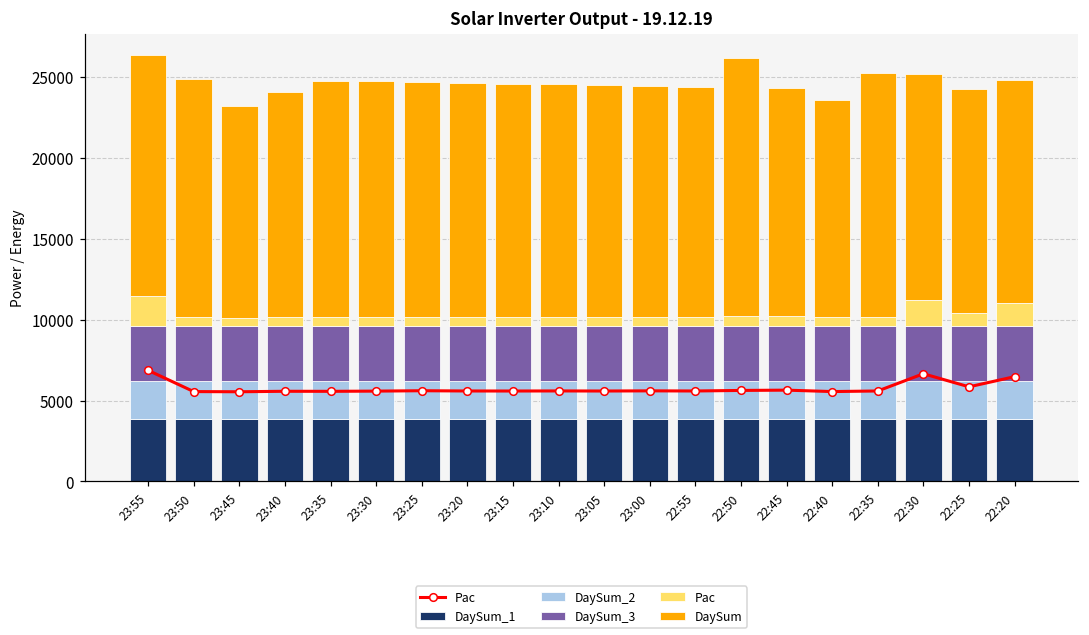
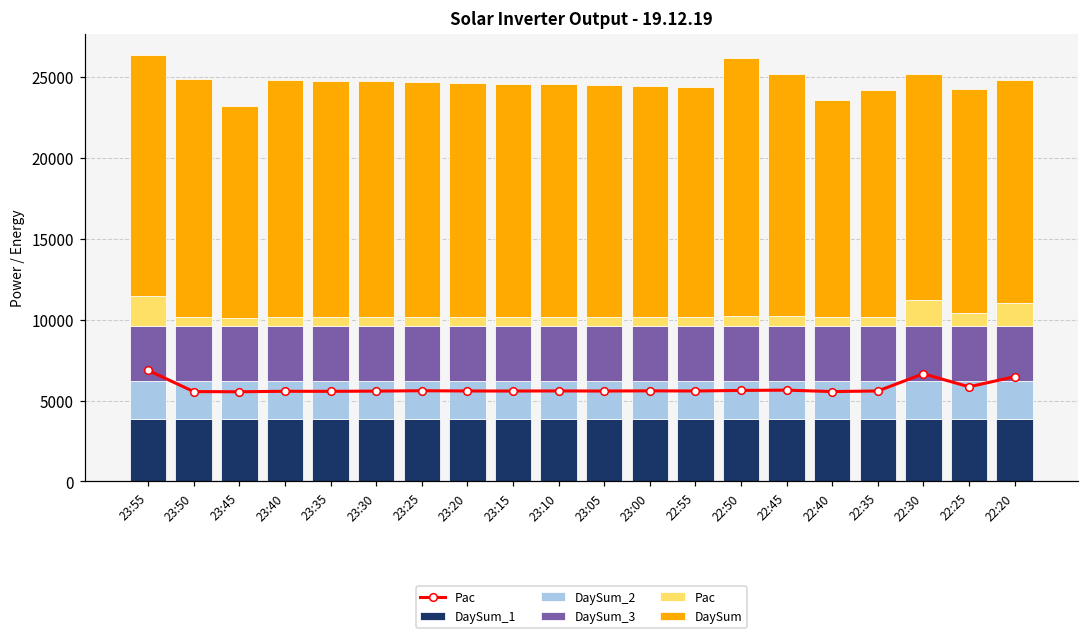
  {
    "DaySum_1": {
      "23:55": 3900,
      "23:50": 3900,
      "23:45": 3900,
      "23:40": 3900,
      "23:35": 3900,
      "23:30": 3900,
      "23:25": 3900,
      "23:20": 3900,
      "23:15": 3900,
      "23:10": 3900,
      "23:05": 3900,
      "23:00": 3900,
      "22:55": 3900,
      "22:50": 3900,
      "22:45": 3900,
      "22:40": 3900,
      "22:35": 3900,
      "22:30": 3900,
      "22:25": 3900,
      "22:20": 3900
    },
    "DaySum_2": {
      "23:55": 2400,
      "23:50": 2400,
      "23:45": 2400,
      "23:40": 2400,
      "23:35": 2400,
      "23:30": 2400,
      "23:25": 2400,
      "23:20": 2400,
      "23:15": 2400,
      "23:10": 2400,
      "23:05": 2400,
      "23:00": 2400,
      "22:55": 2400,
      "22:50": 2400,
      "22:45": 2400,
      "22:40": 2400,
      "22:35": 2400,
      "22:30": 2400,
      "22:25": 2400,
      "22:20": 2400
    },
    "DaySum_3": {
      "23:55": 3300,
      "23:50": 3300,
      "23:45": 3300,
      "23:40": 3300,
      "23:35": 3300,
      "23:30": 3300,
      "23:25": 3300,
      "23:20": 3300,
      "23:15": 3300,
      "23:10": 3300,
      "23:05": 3300,
      "23:00": 3300,
      "22:55": 3300,
      "22:50": 3300,
      "22:45": 3300,
      "22:40": 3300,
      "22:35": 3300,
      "22:30": 3300,
      "22:25": 3300,
      "22:20": 3300
    },
    "DaySum": {
      "23:55": 14900,
      "23:50": 14800,
      "23:45": 13100,
-     "23:40": 13900,
+     "23:40": 14700,
      "23:35": 14600,
      "23:30": 14600,
      "23:25": 14500,
      "23:20": 14500,
      "23:15": 14400,
      "23:10": 14400,
      "23:05": 14300,
      "23:00": 14300,
      "22:55": 14200,
      "22:50": 16000,
-     "22:45": 14100,
+     "22:45": 15000,
      "22:40": 13500,
-     "22:35": 15100,
+     "22:35": 14000,
      "22:30": 14000,
      "22:25": 13800,
      "22:20": 13800
    }
  }
